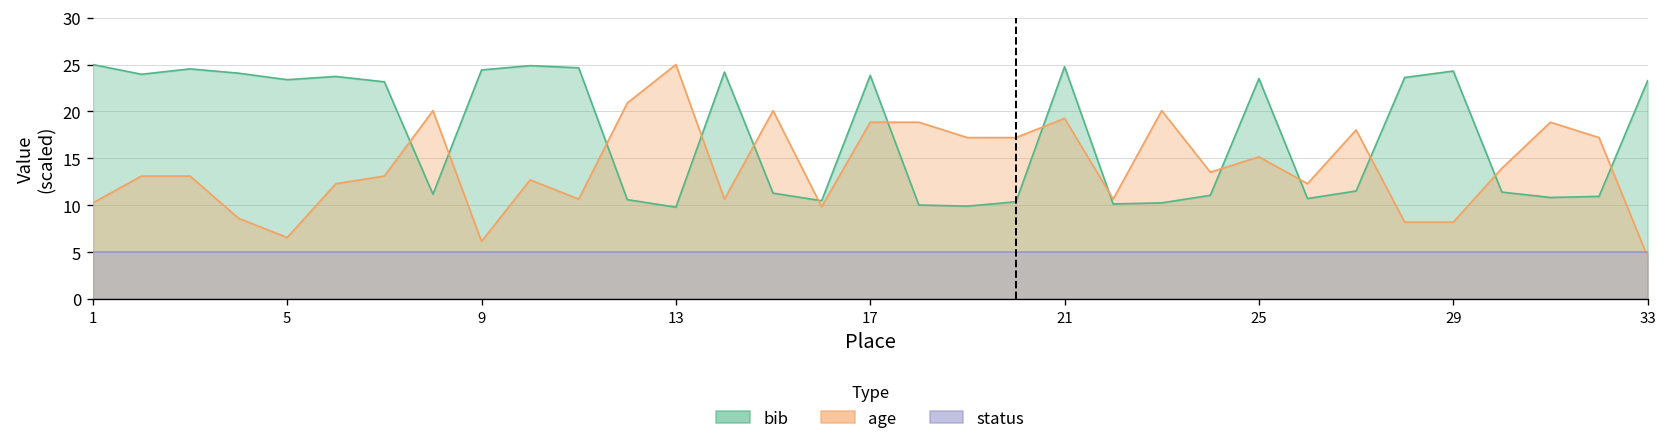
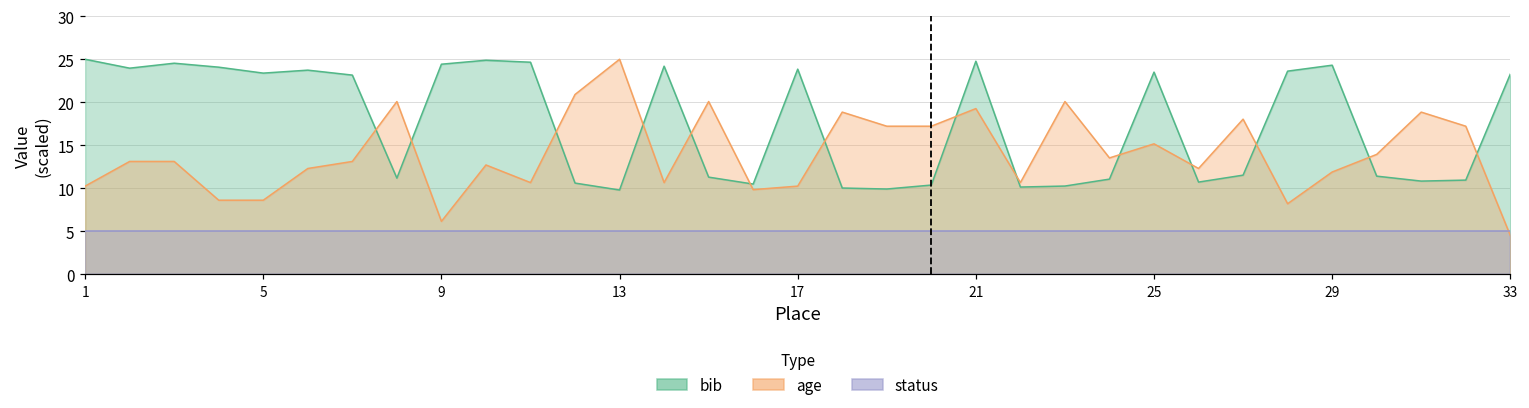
  {
    "age": {
      "1": 10,
-     "5": 7,
+     "5": 9,
      "9": 6,
      "13": 25,
-     "17": 19,
+     "17": 10,
      "21": 19,
      "25": 15,
-     "29": 8,
+     "29": 12,
      "33": 5
    }
  }
